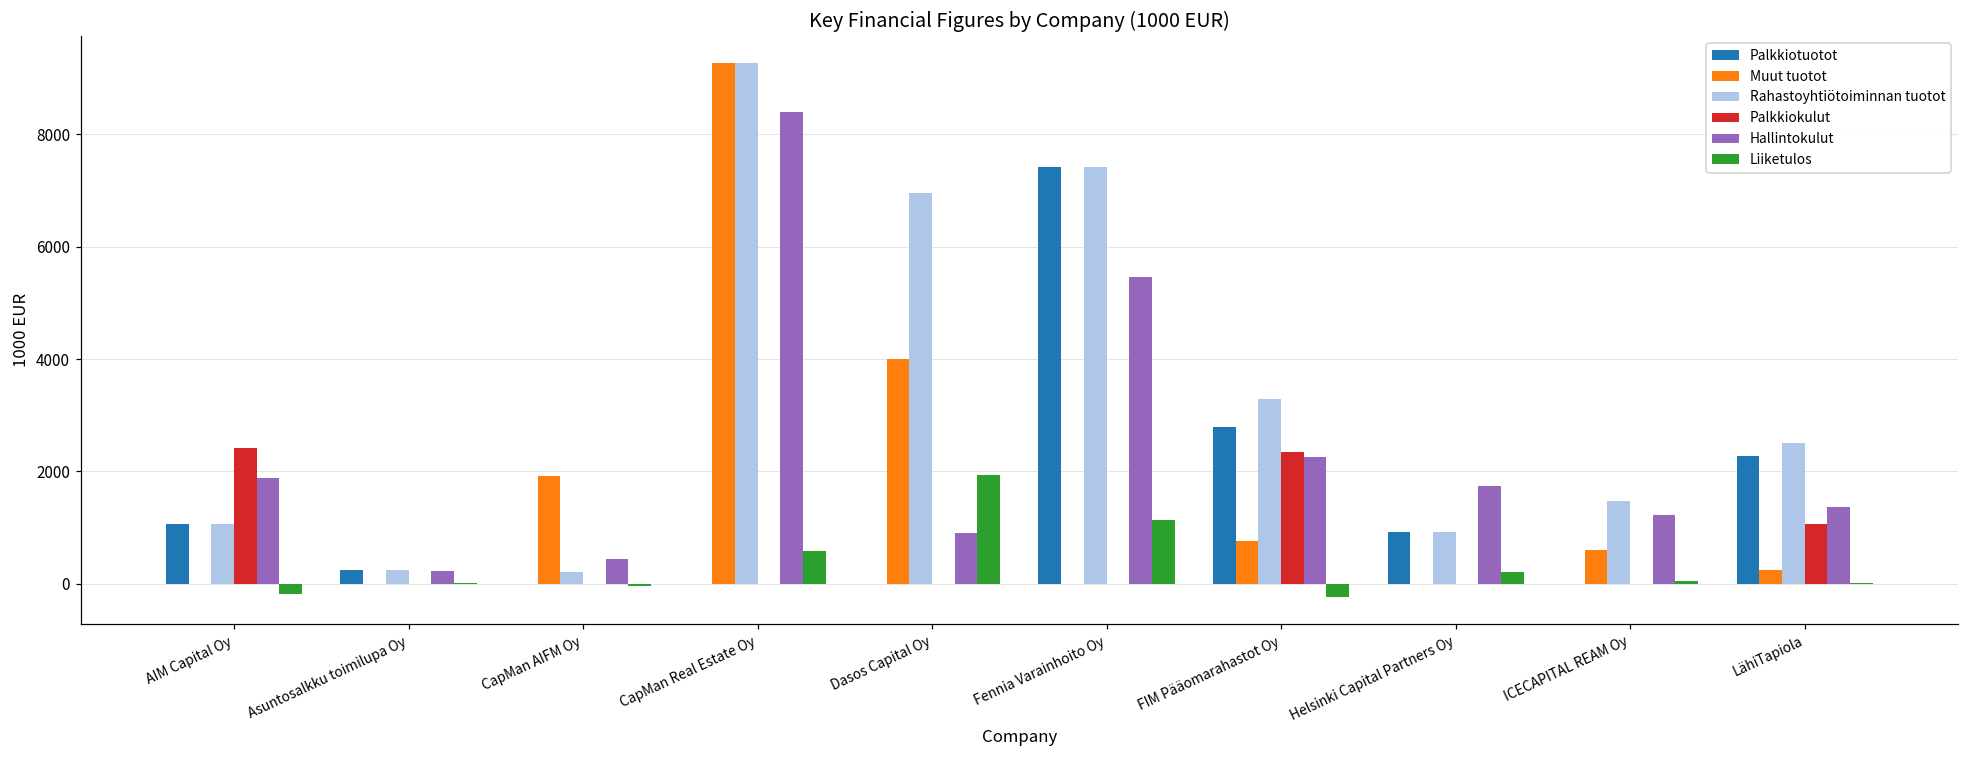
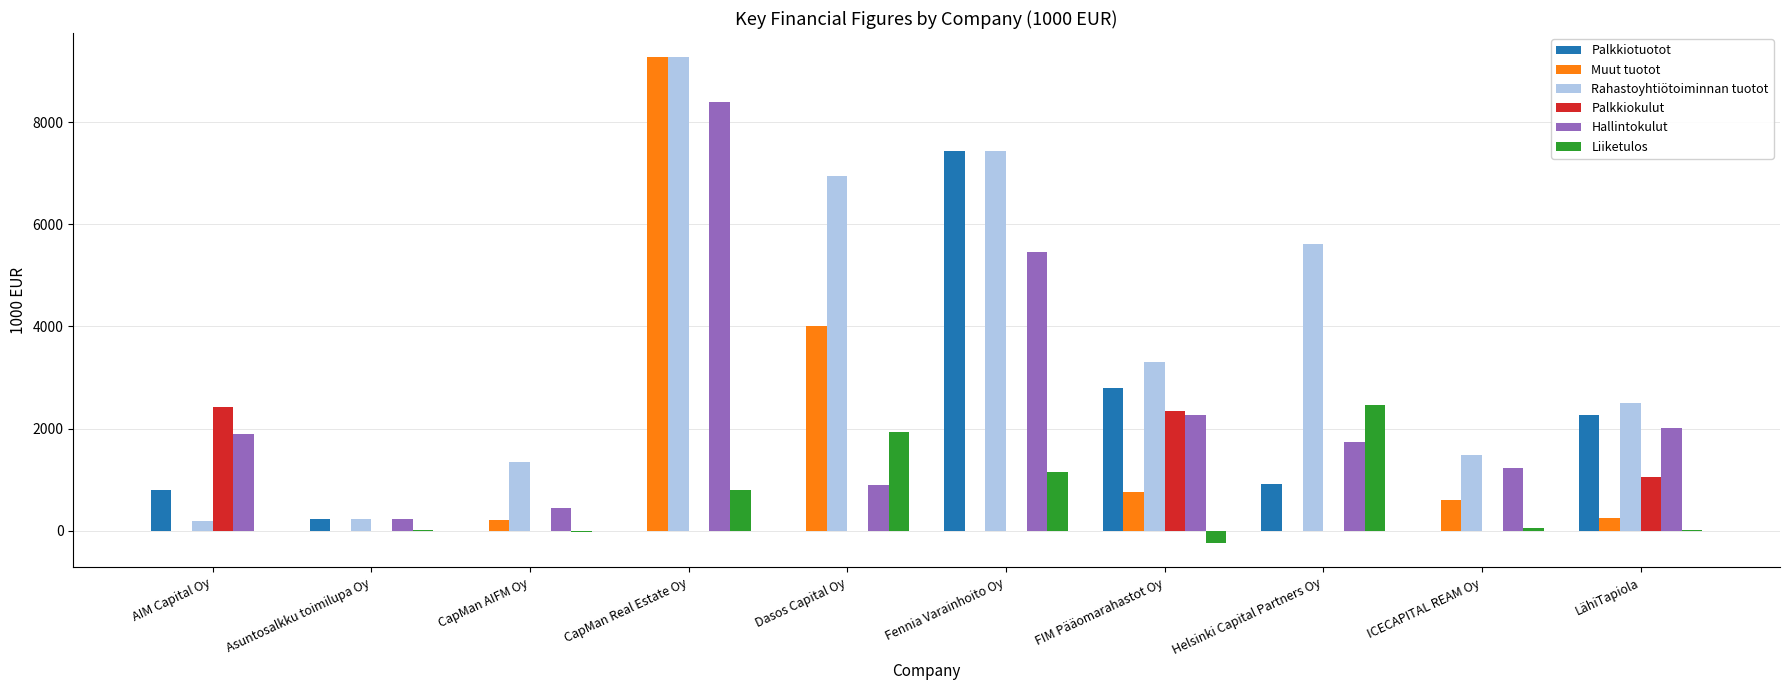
  {
    "Palkkiotuotot": {
-     "AIM Capital Oy": 1100,
+     "AIM Capital Oy": 800,
      "Asuntosalkku toimilupa Oy": 200,
      "CapMan AIFM Oy": 0,
      "CapMan Real Estate Oy": 0,
      "Dasos Capital Oy": 0,
      "Fennia Varainhoito Oy": 7400,
      "FIM Pääomarahastot Oy": 2800,
      "Helsinki Capital Partners Oy": 900,
      "ICECAPITAL REAM Oy": 0,
      "LähiTapiola": 2300
    },
    "Muut tuotot": {
      "Asuntosalkku toimilupa Oy": 0,
-     "CapMan AIFM Oy": 1900,
+     "CapMan AIFM Oy": 200,
      "CapMan Real Estate Oy": 9300,
      "Dasos Capital Oy": 4000,
      "Fennia Varainhoito Oy": 0,
      "FIM Pääomarahastot Oy": 800,
      "Helsinki Capital Partners Oy": 0,
      "ICECAPITAL REAM Oy": 600,
      "LähiTapiola": 200
    },
    "Rahastoyhtiötoiminnan tuotot": {
-     "AIM Capital Oy": 1100,
+     "AIM Capital Oy": 200,
      "Asuntosalkku toimilupa Oy": 200,
-     "CapMan AIFM Oy": 200,
+     "CapMan AIFM Oy": 1400,
      "CapMan Real Estate Oy": 9300,
      "Dasos Capital Oy": 6900,
      "Fennia Varainhoito Oy": 7400,
      "FIM Pääomarahastot Oy": 3300,
-     "Helsinki Capital Partners Oy": 900,
+     "Helsinki Capital Partners Oy": 5600,
      "ICECAPITAL REAM Oy": 1500,
      "LähiTapiola": 2500
    },
    "Palkkiokulut": {
      "AIM Capital Oy": 2400,
      "Asuntosalkku toimilupa Oy": 0,
      "CapMan AIFM Oy": 0,
      "CapMan Real Estate Oy": 0,
      "Dasos Capital Oy": 0,
      "Fennia Varainhoito Oy": 0,
      "FIM Pääomarahastot Oy": 2400,
      "Helsinki Capital Partners Oy": 0,
      "ICECAPITAL REAM Oy": 0,
      "LähiTapiola": 1100
    },
    "Hallintokulut": {
      "AIM Capital Oy": 1900,
      "Asuntosalkku toimilupa Oy": 200,
      "CapMan AIFM Oy": 400,
      "CapMan Real Estate Oy": 8400,
      "Dasos Capital Oy": 900,
      "Fennia Varainhoito Oy": 5500,
      "FIM Pääomarahastot Oy": 2300,
      "Helsinki Capital Partners Oy": 1700,
      "ICECAPITAL REAM Oy": 1200,
-     "LähiTapiola": 1400
+     "LähiTapiola": 2000
    },
    "Liiketulos": {
-     "AIM Capital Oy": -200,
-     "CapMan Real Estate Oy": 600,
+     "AIM Capital Oy": 0,
+     "CapMan Real Estate Oy": 800,
      "Dasos Capital Oy": 1900,
      "Fennia Varainhoito Oy": 1100,
      "FIM Pääomarahastot Oy": -200,
-     "Helsinki Capital Partners Oy": 200,
+     "Helsinki Capital Partners Oy": 2500,
      "ICECAPITAL REAM Oy": 100
    }
  }
